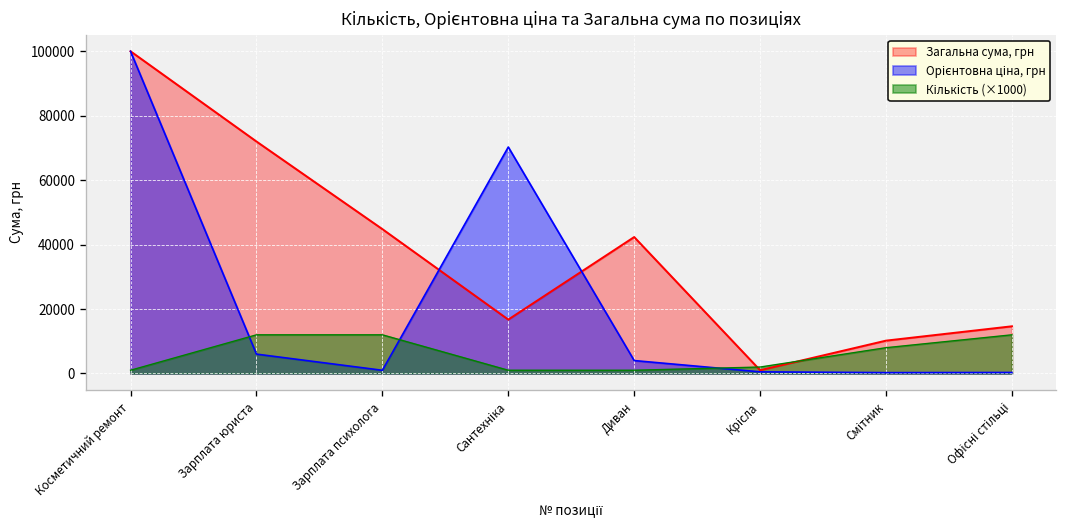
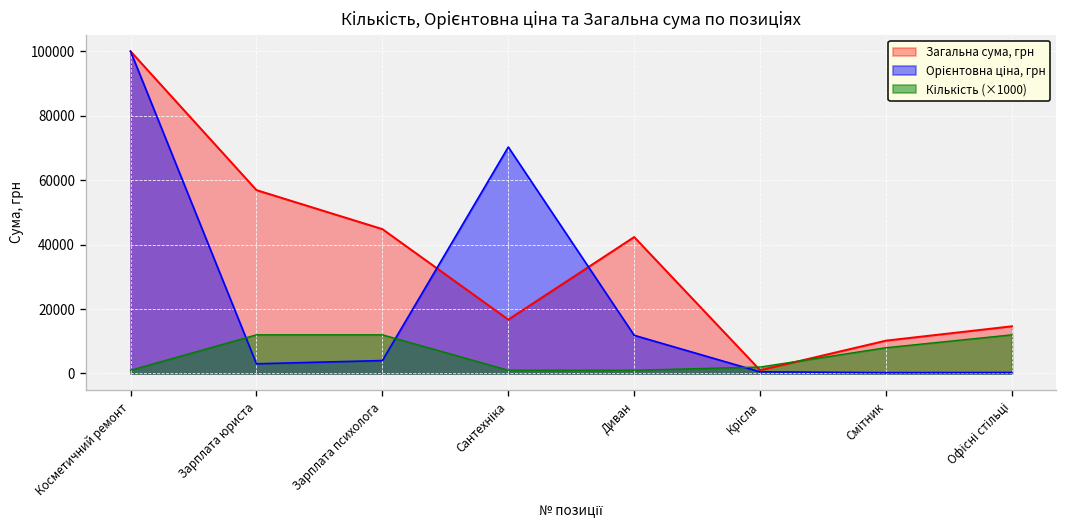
  {
    "Загальна сума, грн": {
-     "Зарплата юриста": 72000,
+     "Зарплата юриста": 57000,
      "Зарплата психолога": 45000,
      "Сантехніка": 17000,
      "Диван": 42000,
      "Смітник": 10000,
      "Офісні стільці": 15000
    },
    "Орієнтовна ціна, грн": {
-     "Зарплата юриста": 6000,
-     "Зарплата психолога": 1000,
+     "Зарплата юриста": 3000,
+     "Зарплата психолога": 4000,
      "Сантехніка": 70000,
-     "Диван": 4000,
+     "Диван": 12000,
      "Смітник": 0,
      "Офісні стільці": 0
    },
    "Кількість (×1000)": {
      "Косметичний ремонт": 1000,
      "Зарплата юриста": 12000,
      "Зарплата психолога": 12000,
      "Сантехніка": 1000,
      "Диван": 1000,
      "Крісла": 2000,
      "Смітник": 8000,
      "Офісні стільці": 12000
    }
  }
